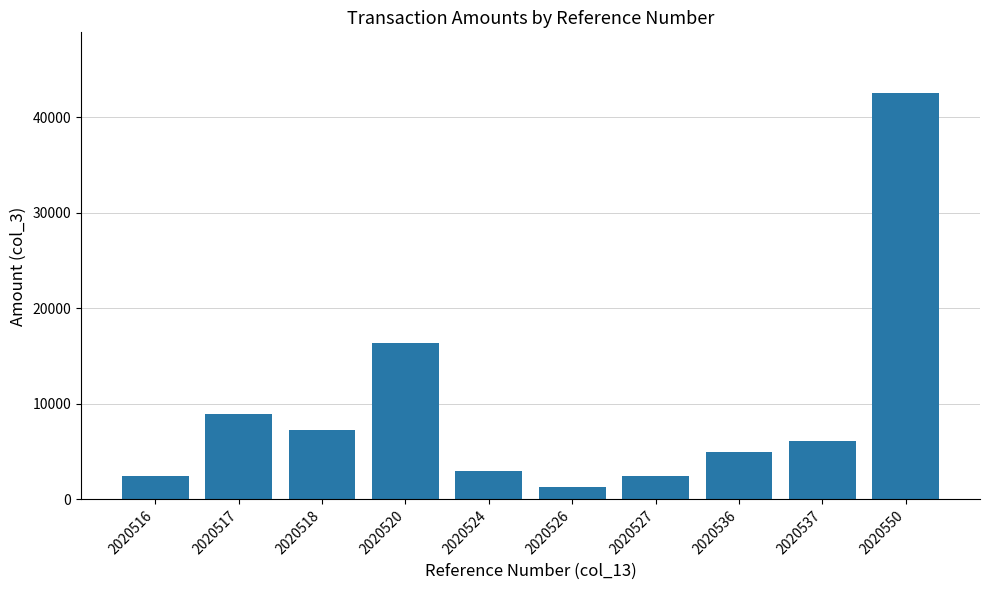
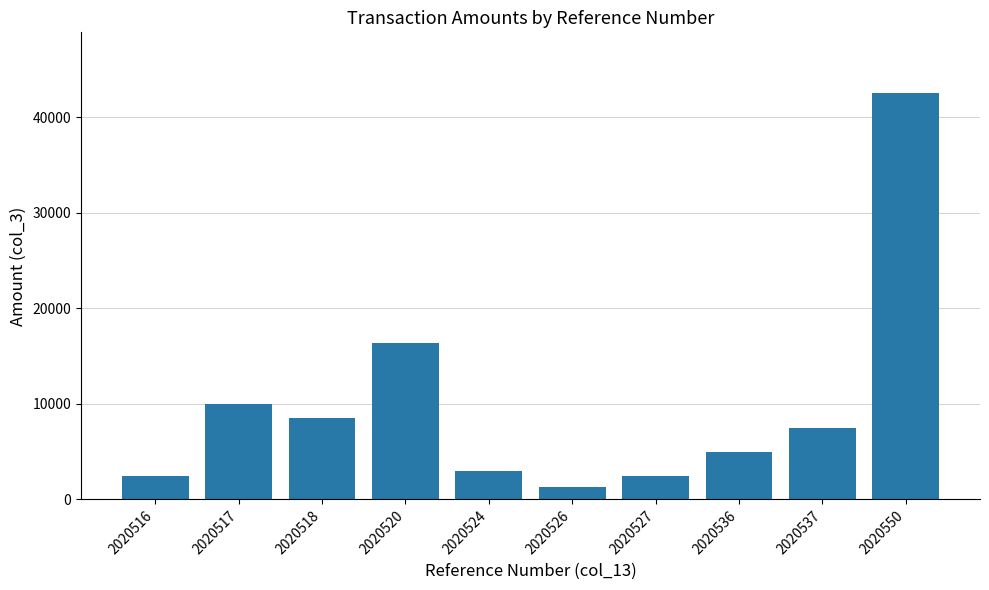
  {
    "2020516": 2000,
-   "2020517": 9000,
-   "2020518": 7000,
+   "2020517": 10000,
+   "2020518": 9000,
    "2020520": 16000,
    "2020524": 3000,
    "2020526": 1000,
    "2020527": 3000,
    "2020536": 5000,
-   "2020537": 6000,
+   "2020537": 8000,
    "2020550": 43000
  }
